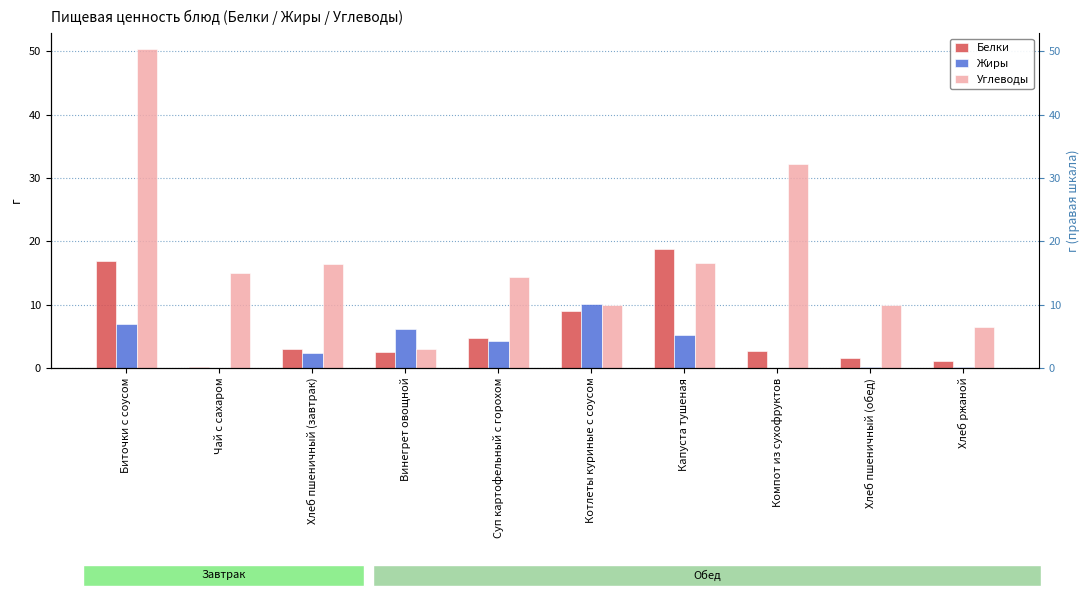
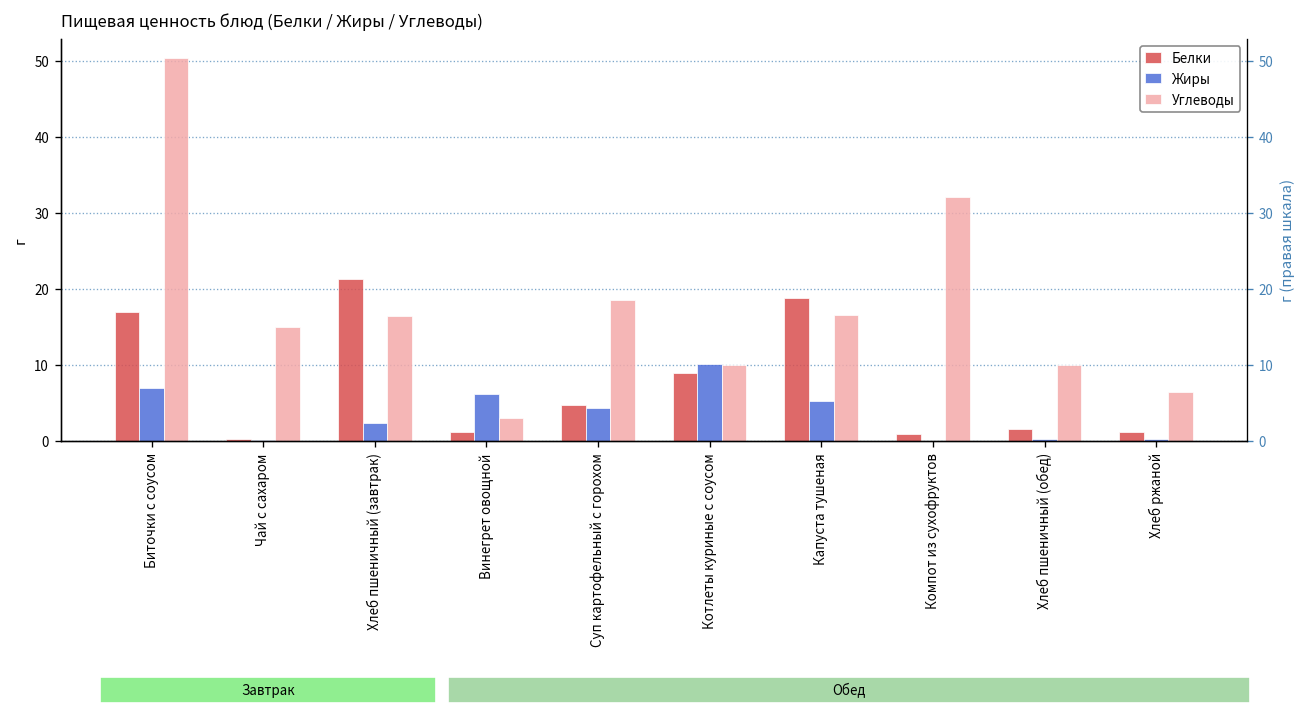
  {
    "Пищевая ценность блюд (Белки / Жиры / Углеводы)": {
      "Белки": {
        "Биточки с соусом": 17,
-       "Хлеб пшеничный (завтрак)": 3,
-       "Винегрет овощной": 3,
+       "Хлеб пшеничный (завтрак)": 21,
+       "Винегрет овощной": 1,
        "Суп картофельный с горохом": 5,
        "Котлеты куриные с соусом": 9,
        "Капуста тушеная": 19,
-       "Компот из сухофруктов": 3,
+       "Компот из сухофруктов": 1,
        "Хлеб пшеничный (обед)": 2,
        "Хлеб ржаной": 1
      },
      "Жиры": {
        "Биточки с соусом": 7,
        "Хлеб пшеничный (завтрак)": 2,
        "Винегрет овощной": 6,
        "Суп картофельный с горохом": 4,
        "Котлеты куриные с соусом": 10,
        "Капуста тушеная": 5,
        "Компот из сухофруктов": 0
      },
      "Углеводы": {
        "Биточки с соусом": 50,
        "Чай с сахаром": 15,
        "Хлеб пшеничный (завтрак)": 16,
        "Винегрет овощной": 3,
-       "Суп картофельный с горохом": 14,
+       "Суп картофельный с горохом": 19,
        "Котлеты куриные с соусом": 10,
        "Капуста тушеная": 17,
        "Компот из сухофруктов": 32,
        "Хлеб пшеничный (обед)": 10,
        "Хлеб ржаной": 6
      }
    }
  }
